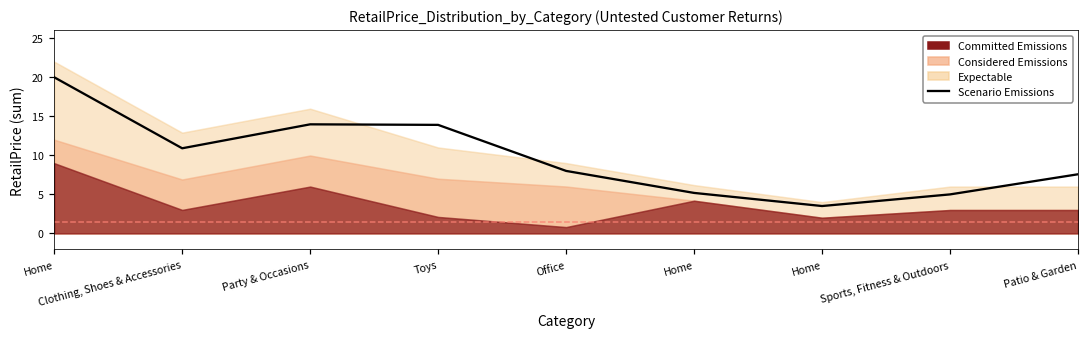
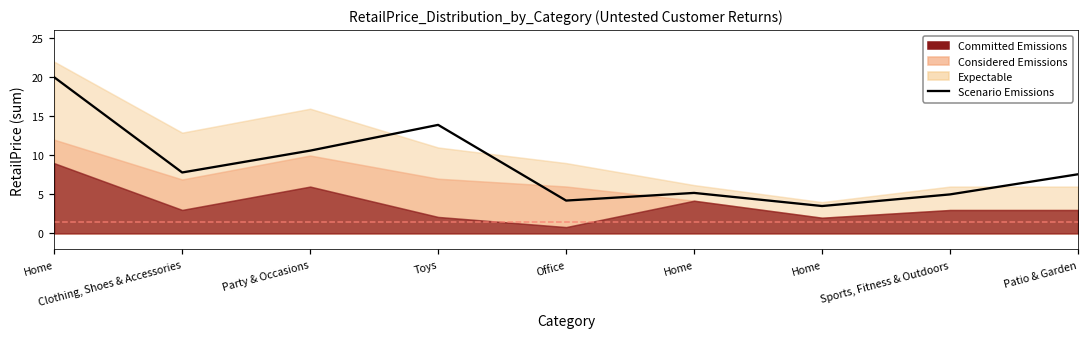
  {
    "Scenario Emissions": {
-     "Clothing, Shoes & Accessories": 11,
-     "Party & Occasions": 14,
+     "Clothing, Shoes & Accessories": 8,
+     "Party & Occasions": 11,
      "Toys": 14,
-     "Office": 8,
+     "Office": 4,
      "Sports, Fitness & Outdoors": 5,
      "Patio & Garden": 8
    },
    "Committed Emissions": {
      "Clothing, Shoes & Accessories": 3,
      "Party & Occasions": 6,
      "Toys": 2,
      "Office": 1
    }
  }
